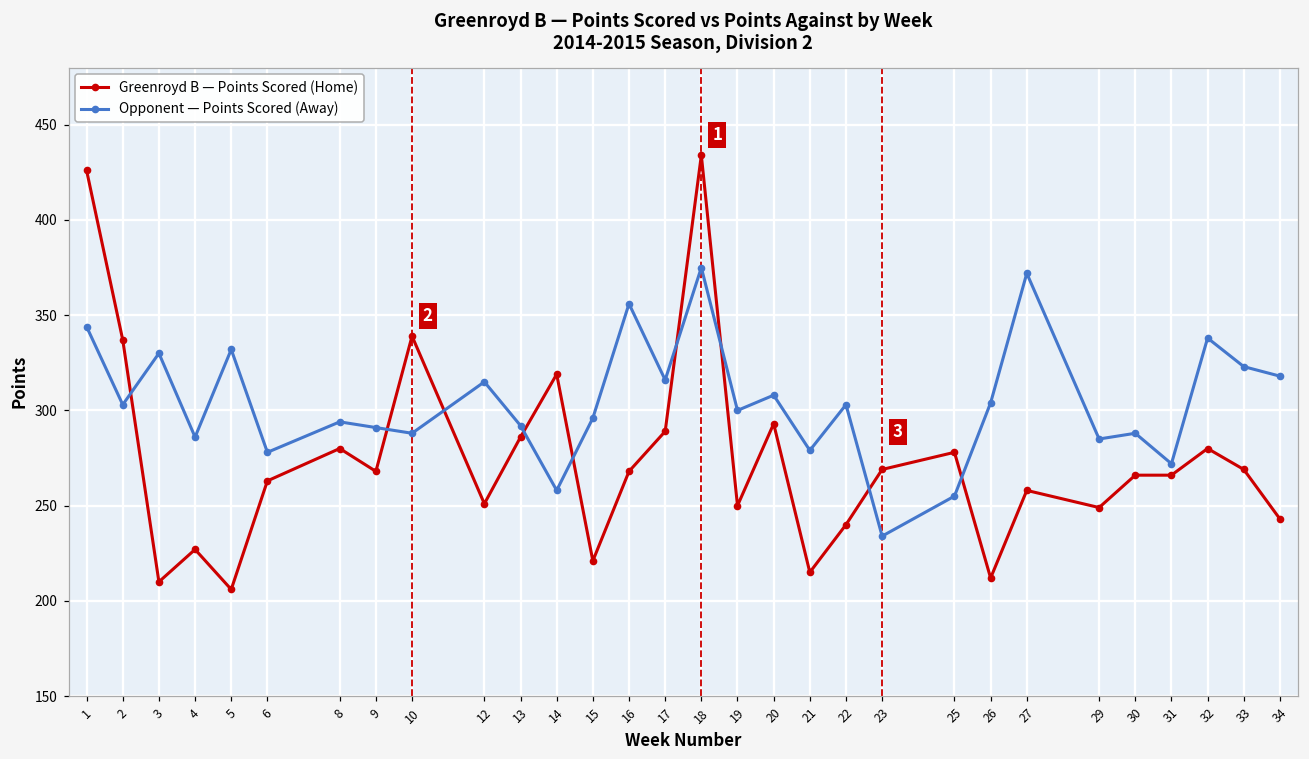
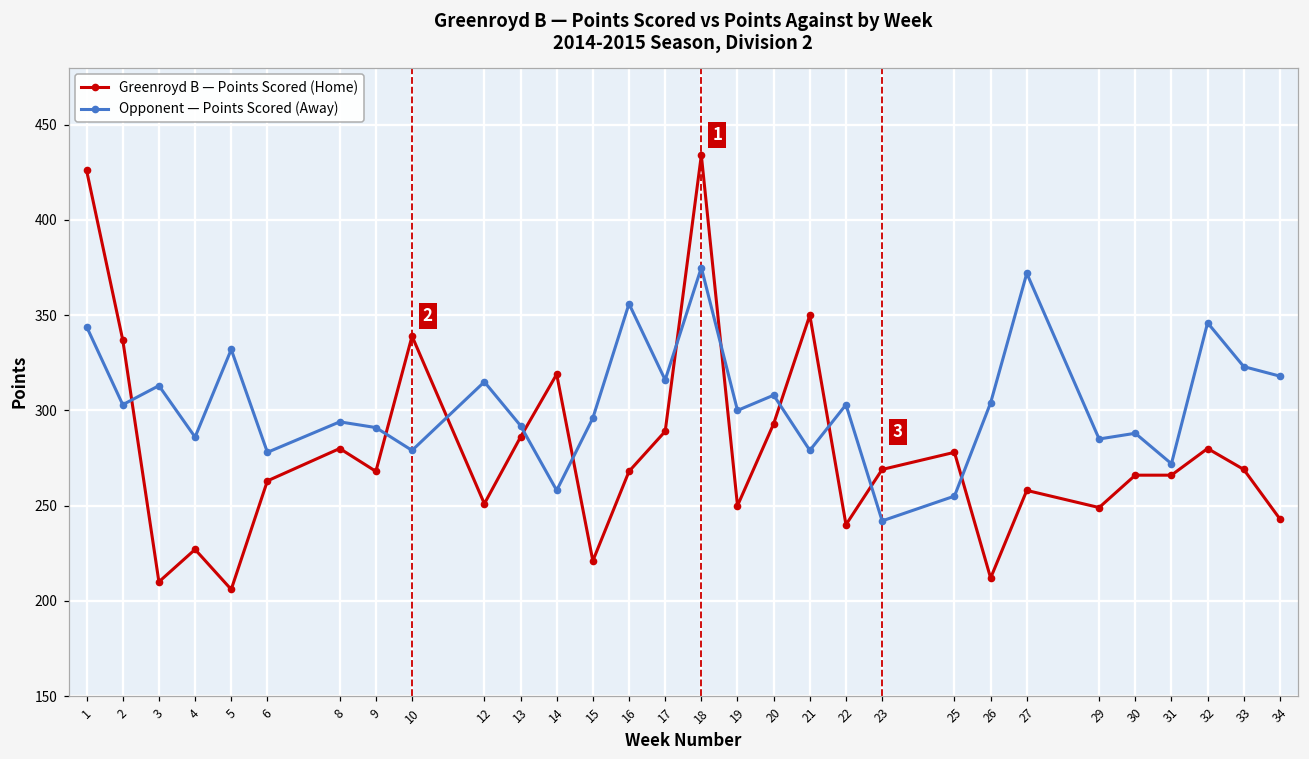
  {
    "Greenroyd B — Points Scored (Home)": {
      "1": 426,
      "2": 337,
      "3": 210,
      "4": 227,
      "5": 206,
      "6": 263,
      "8": 280,
      "9": 268,
      "12": 251,
      "13": 286,
      "14": 319,
      "15": 221,
      "16": 268,
      "17": 289,
      "19": 250,
      "20": 293,
-     "21": 215,
+     "21": 350,
      "22": 240,
      "23": 269,
      "25": 278,
      "26": 212,
      "27": 258,
      "29": 249,
      "30": 266,
      "31": 266,
      "32": 280,
      "33": 269,
      "34": 243
    },
    "Opponent — Points Scored (Away)": {
      "1": 344,
      "2": 303,
-     "3": 330,
+     "3": 313,
      "4": 286,
      "5": 332,
      "6": 278,
      "8": 294,
      "9": 291,
-     "10": 288,
+     "10": 279,
      "12": 315,
      "13": 292,
      "14": 258,
      "15": 296,
      "16": 356,
      "17": 316,
      "18": 375,
      "19": 300,
      "20": 308,
      "21": 279,
      "22": 303,
-     "23": 234,
+     "23": 242,
      "25": 255,
      "26": 304,
      "27": 372,
      "29": 285,
      "30": 288,
      "31": 272,
-     "32": 338,
+     "32": 346,
      "33": 323,
      "34": 318
    }
  }
